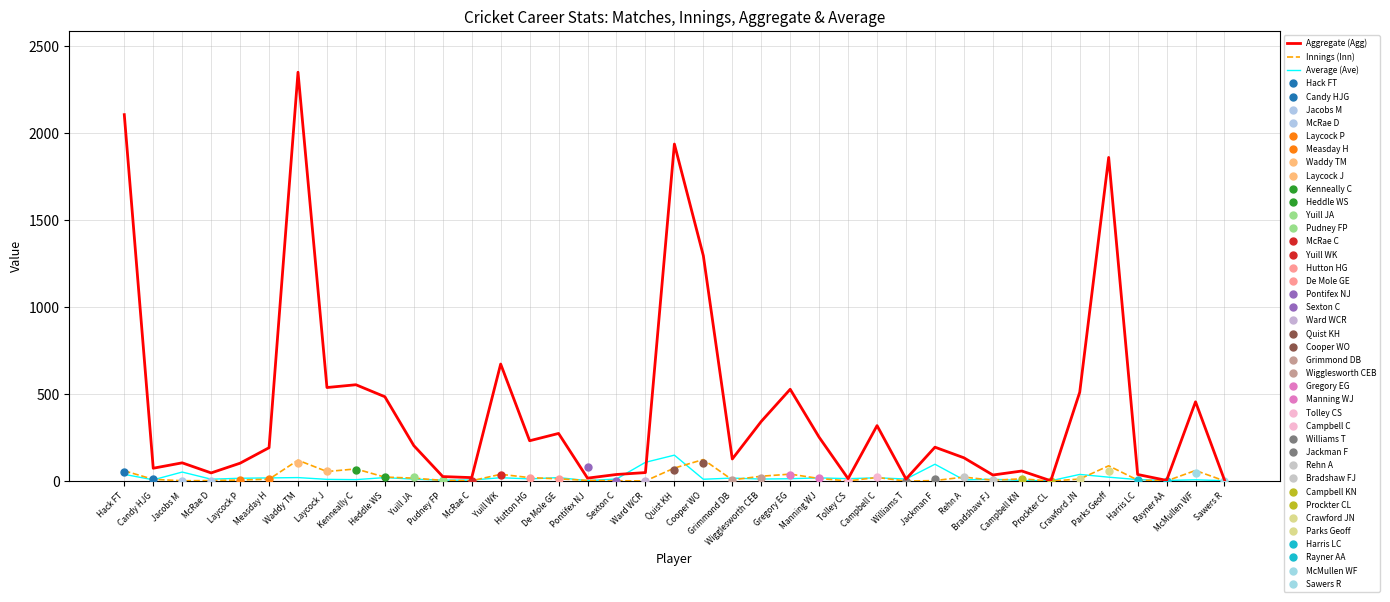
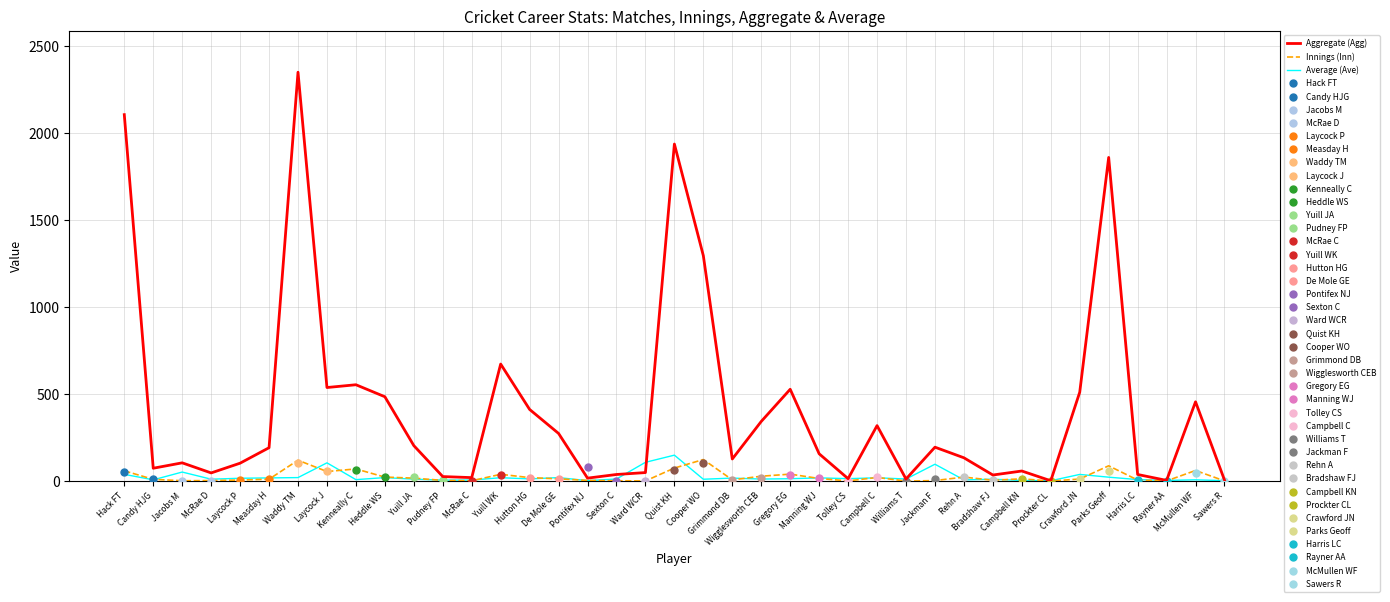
  {
    "Aggregate (Agg)": {
      "Hack FT": 2110,
      "Candy HJG": 80,
      "Jacobs M": 110,
      "McRae D": 50,
      "Laycock P": 100,
      "Measday H": 190,
      "Waddy TM": 2350,
      "Laycock J": 540,
      "Kenneally C": 560,
      "Heddle WS": 490,
      "Yuill JA": 210,
      "Pudney FP": 30,
      "Yuill WK": 670,
-     "Hutton HG": 230,
+     "Hutton HG": 410,
      "De Mole GE": 280,
      "Sexton C": 40,
      "Ward WCR": 50,
      "Quist KH": 1940,
      "Cooper WO": 1300,
      "Grimmond DB": 130,
      "Wigglesworth CEB": 340,
      "Gregory EG": 530,
-     "Manning WJ": 250,
+     "Manning WJ": 160,
      "Campbell C": 320,
      "Jackman F": 200,
      "Rehn A": 140,
      "Bradshaw FJ": 40,
      "Campbell KN": 60,
      "Crawford JN": 510,
      "Parks Geoff": 1860,
      "Harris LC": 40,
      "McMullen WF": 460
    },
    "Average (Ave)": {
      "Jacobs M": 50,
      "Waddy TM": 20,
-     "Laycock J": 10,
+     "Laycock J": 110,
      "Kenneally C": 10,
      "Yuill WK": 20,
      "Ward WCR": 110,
      "Quist KH": 150,
      "Cooper WO": 10,
      "Gregory EG": 10,
      "Jackman F": 100,
      "Crawford JN": 40,
      "Parks Geoff": 20,
      "McMullen WF": 10
    }
  }
